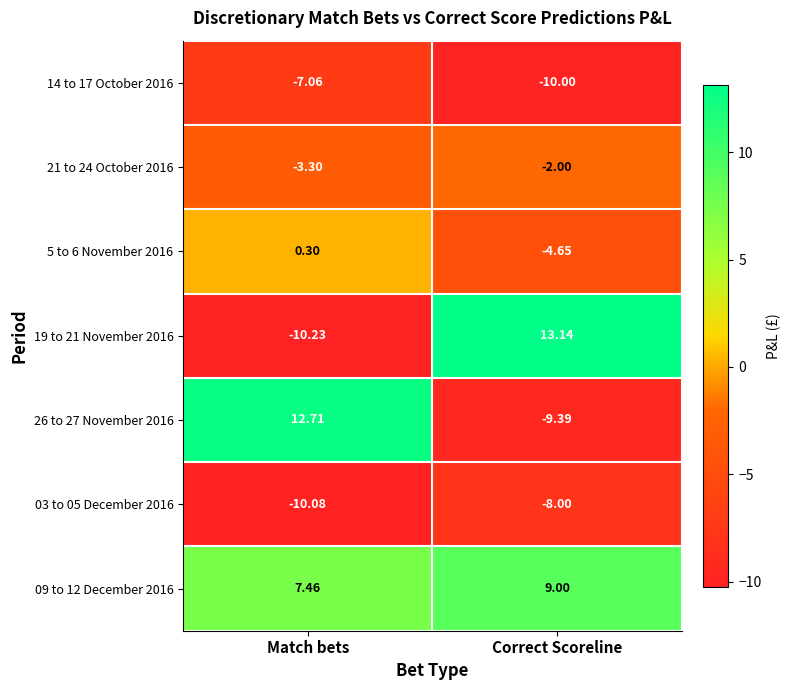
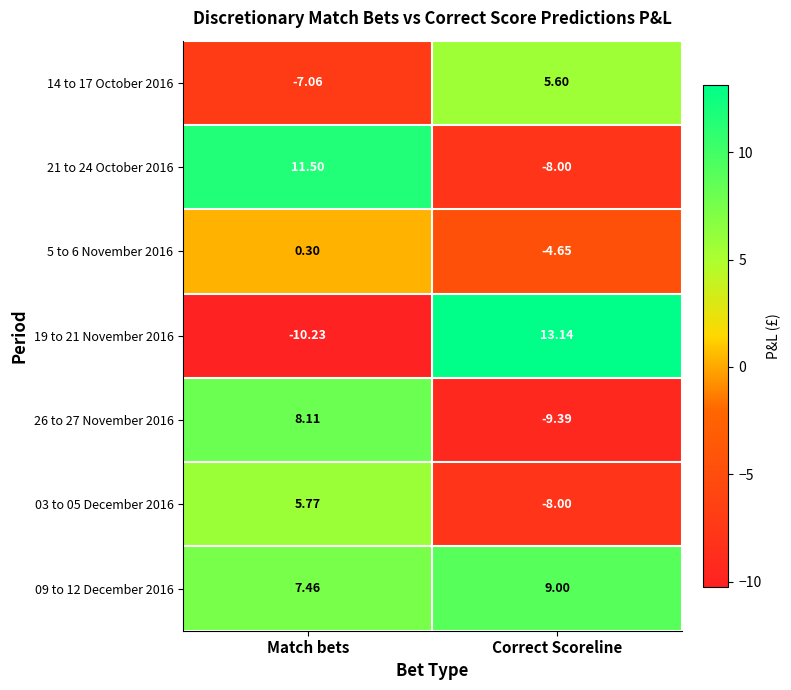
  {
    "14 to 17 October 2016": {
      "Match bets": -7.06,
-     "Correct Scoreline": -10.00
+     "Correct Scoreline": 5.60
    },
    "21 to 24 October 2016": {
-     "Match bets": -3.30,
-     "Correct Scoreline": -2.00
+     "Match bets": 11.50,
+     "Correct Scoreline": -8.00
    },
    "5 to 6 November 2016": {
      "Match bets": 0.30,
      "Correct Scoreline": -4.65
    },
    "19 to 21 November 2016": {
      "Match bets": -10.23,
      "Correct Scoreline": 13.14
    },
    "26 to 27 November 2016": {
-     "Match bets": 12.71,
+     "Match bets": 8.11,
      "Correct Scoreline": -9.39
    },
    "03 to 05 December 2016": {
-     "Match bets": -10.08,
+     "Match bets": 5.77,
      "Correct Scoreline": -8.00
    },
    "09 to 12 December 2016": {
      "Match bets": 7.46,
      "Correct Scoreline": 9.00
    }
  }
